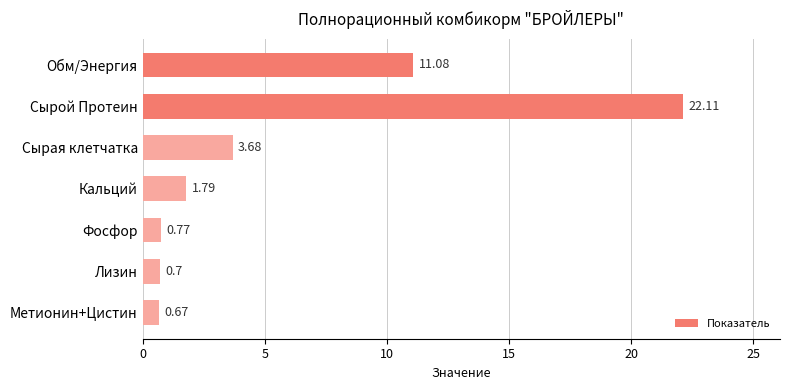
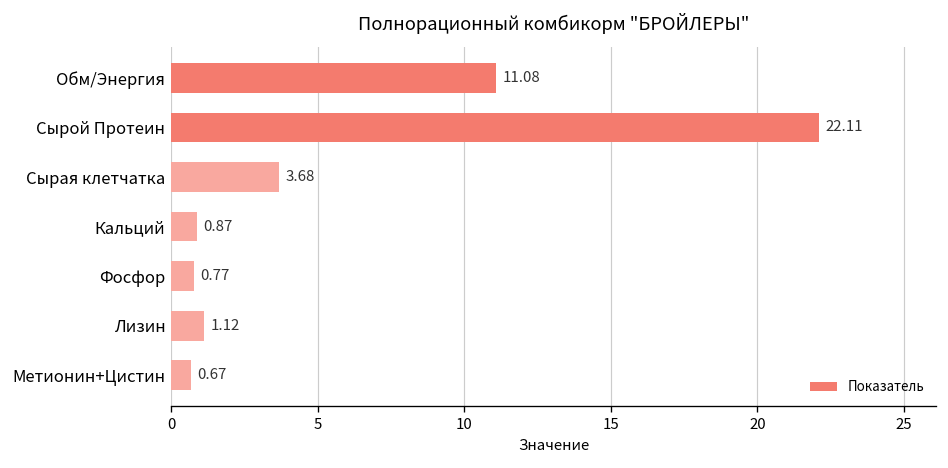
  {
    "Обм/Энергия": 11.08,
    "Сырой Протеин": 22.11,
    "Сырая клетчатка": 3.68,
-   "Кальций": 1.79,
+   "Кальций": 0.87,
    "Фосфор": 0.77,
-   "Лизин": 0.7,
+   "Лизин": 1.12,
    "Метионин+Цистин": 0.67
  }
